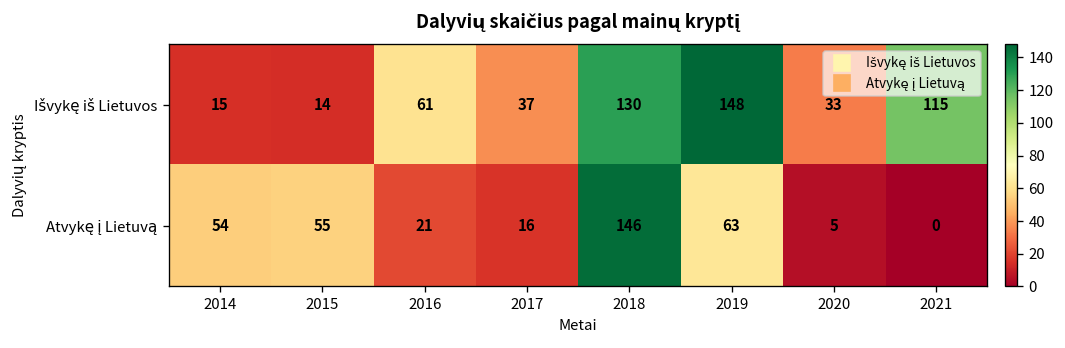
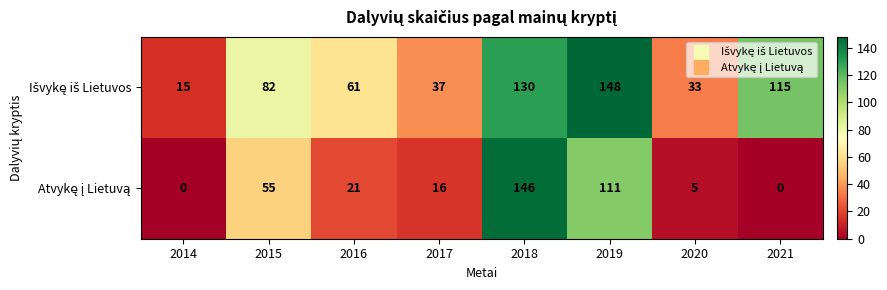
  {
    "Išvykę iš Lietuvos": {
      "2014": 15,
-     "2015": 14,
+     "2015": 82,
      "2016": 61,
      "2017": 37,
      "2018": 130,
      "2019": 148,
      "2020": 33,
      "2021": 115
    },
    "Atvykę į Lietuvą": {
-     "2014": 54,
+     "2014": 0,
      "2015": 55,
      "2016": 21,
      "2017": 16,
      "2018": 146,
-     "2019": 63,
+     "2019": 111,
      "2020": 5,
      "2021": 0
    }
  }
